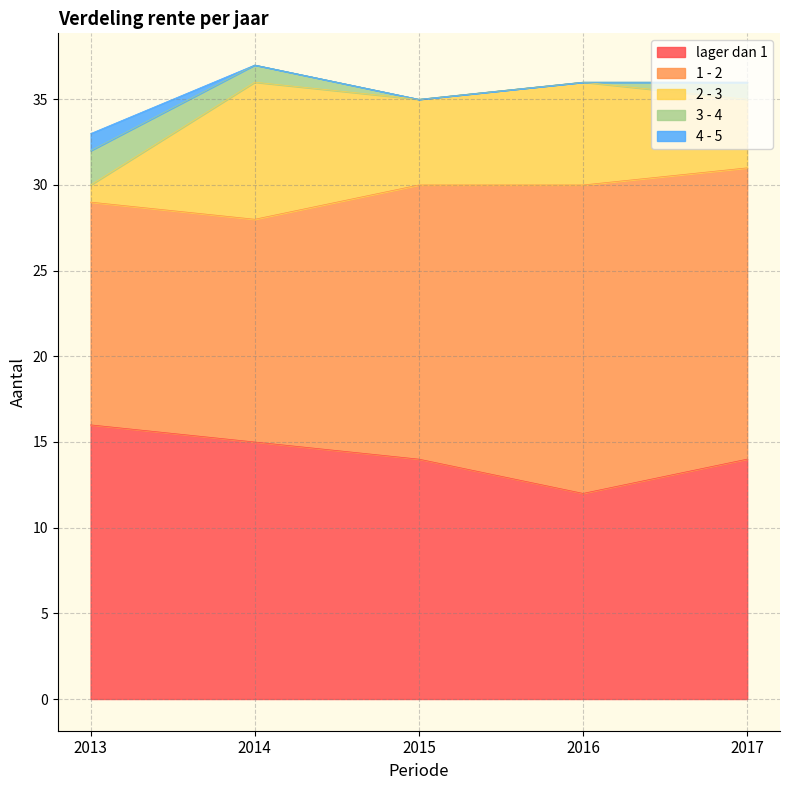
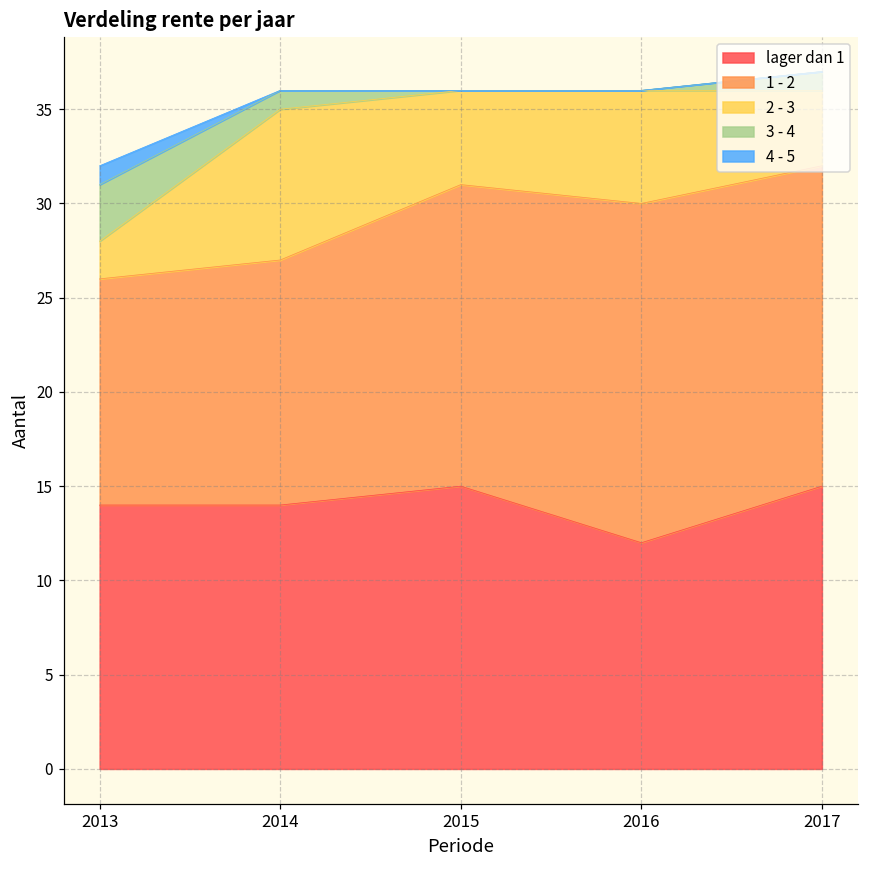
  {
    "lager dan 1": {
-     "2013": 16,
-     "2014": 15,
-     "2015": 14,
+     "2013": 14,
+     "2014": 14,
+     "2015": 15,
      "2016": 12,
-     "2017": 14
+     "2017": 15
    },
    "1 - 2": {
-     "2013": 13,
+     "2013": 12,
      "2014": 13,
      "2015": 16,
      "2016": 18,
      "2017": 17
    },
    "2 - 3": {
-     "2013": 1,
+     "2013": 2,
      "2014": 8
    },
    "3 - 4": {
-     "2013": 2
+     "2013": 3
    },
    "4 - 5": {
      "2013": 1
    }
  }
